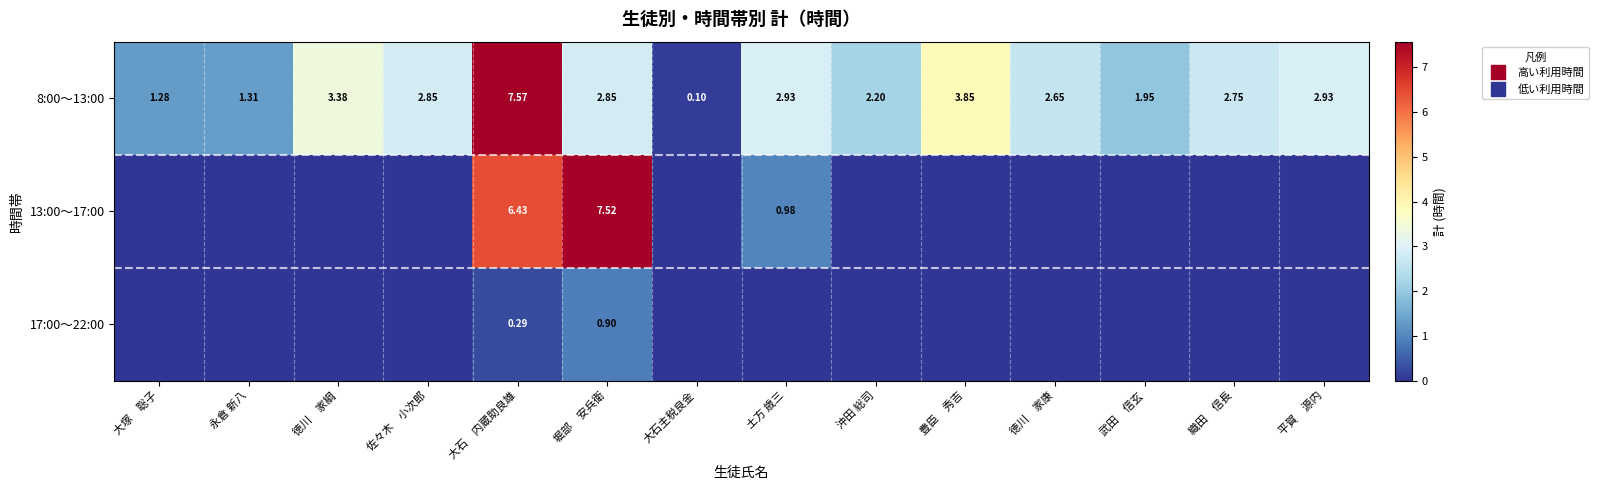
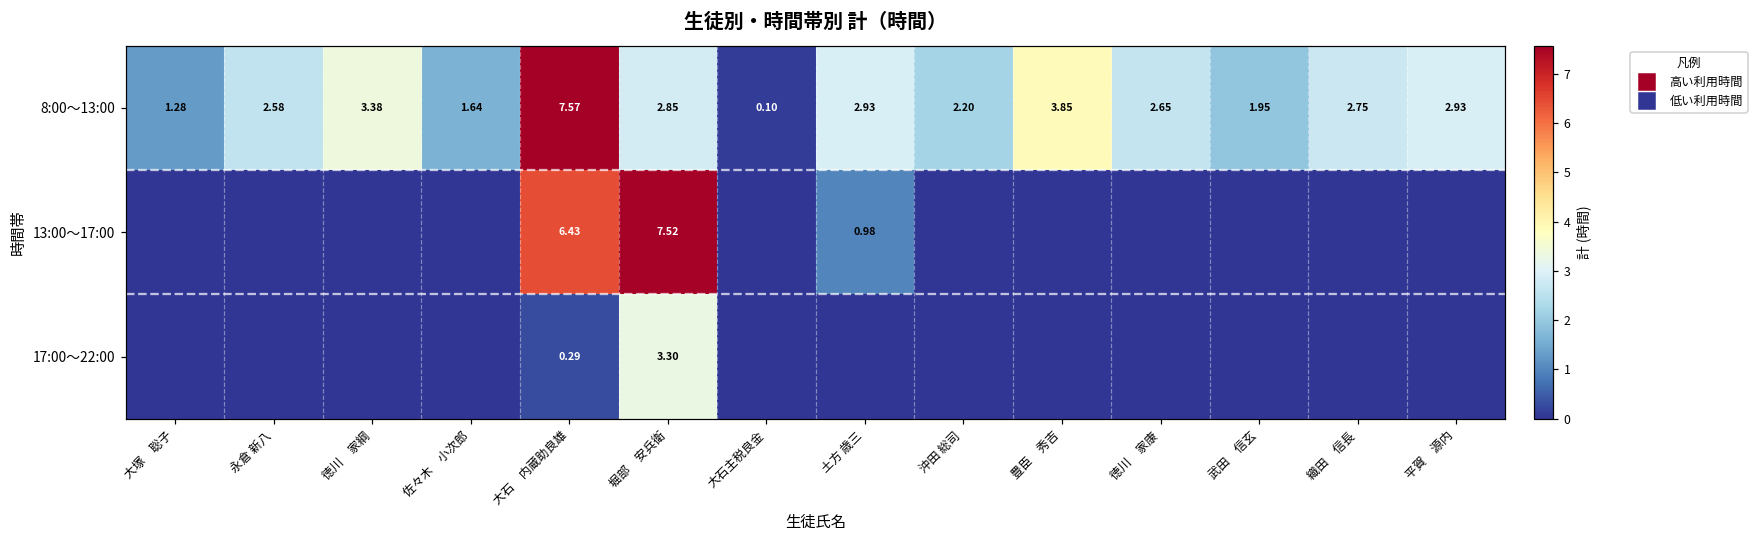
  {
    "8:00～13:00": {
      "大塚 聡子": 1.28,
-     "永倉 新八": 1.31,
+     "永倉 新八": 2.58,
      "徳川 家綱": 3.38,
-     "佐々木 小次郎": 2.85,
+     "佐々木 小次郎": 1.64,
      "大石 内蔵助良雄": 7.57,
      "堀部 安兵衛": 2.85,
      "大石主税良金": 0.10,
      "土方 歳三": 2.93,
      "沖田 総司": 2.20,
      "豊臣 秀吉": 3.85,
      "徳川 家康": 2.65,
      "武田 信玄": 1.95,
      "織田 信長": 2.75,
      "平賀 源内": 2.93
    },
    "13:00～17:00": {
      "大石 内蔵助良雄": 6.43,
      "堀部 安兵衛": 7.52,
      "土方 歳三": 0.98
    },
    "17:00～22:00": {
      "大石 内蔵助良雄": 0.29,
-     "堀部 安兵衛": 0.90
+     "堀部 安兵衛": 3.30
    }
  }
